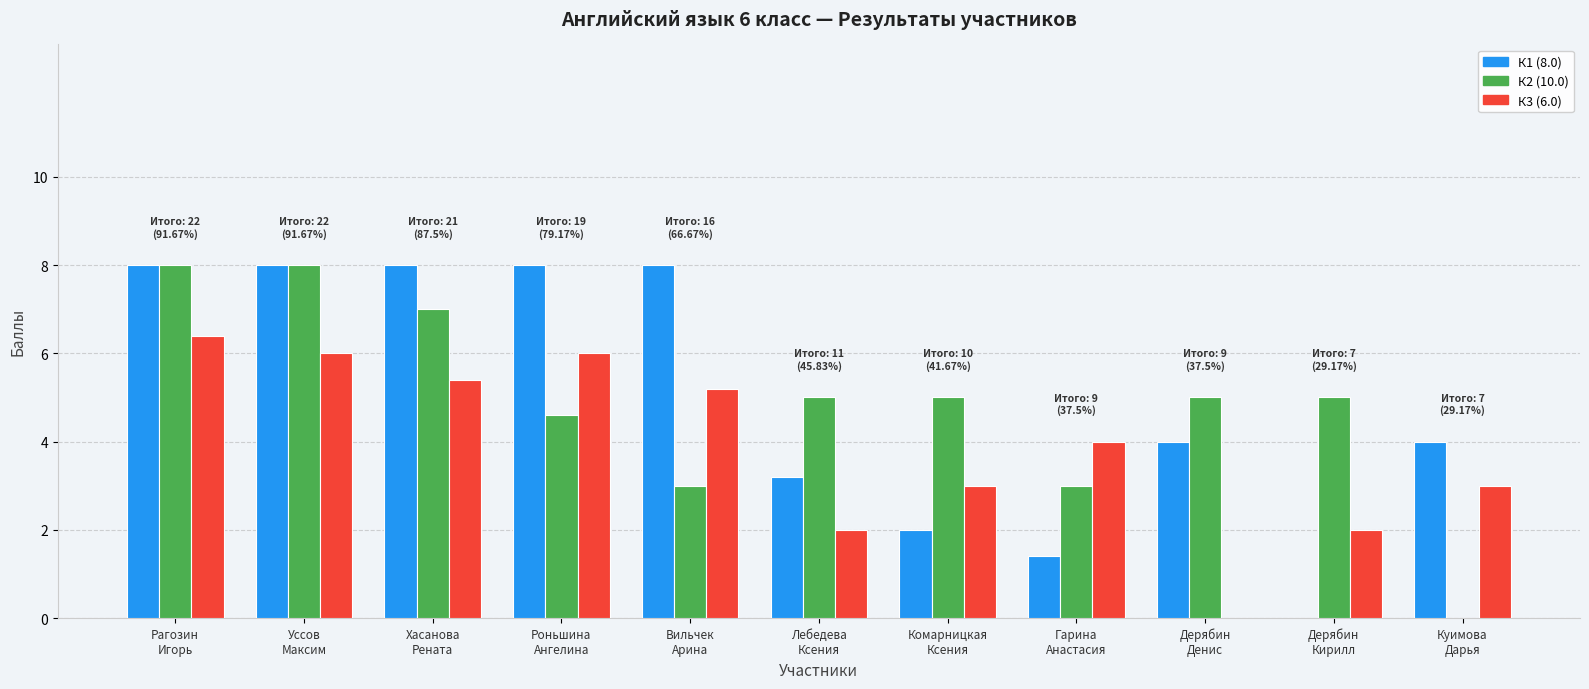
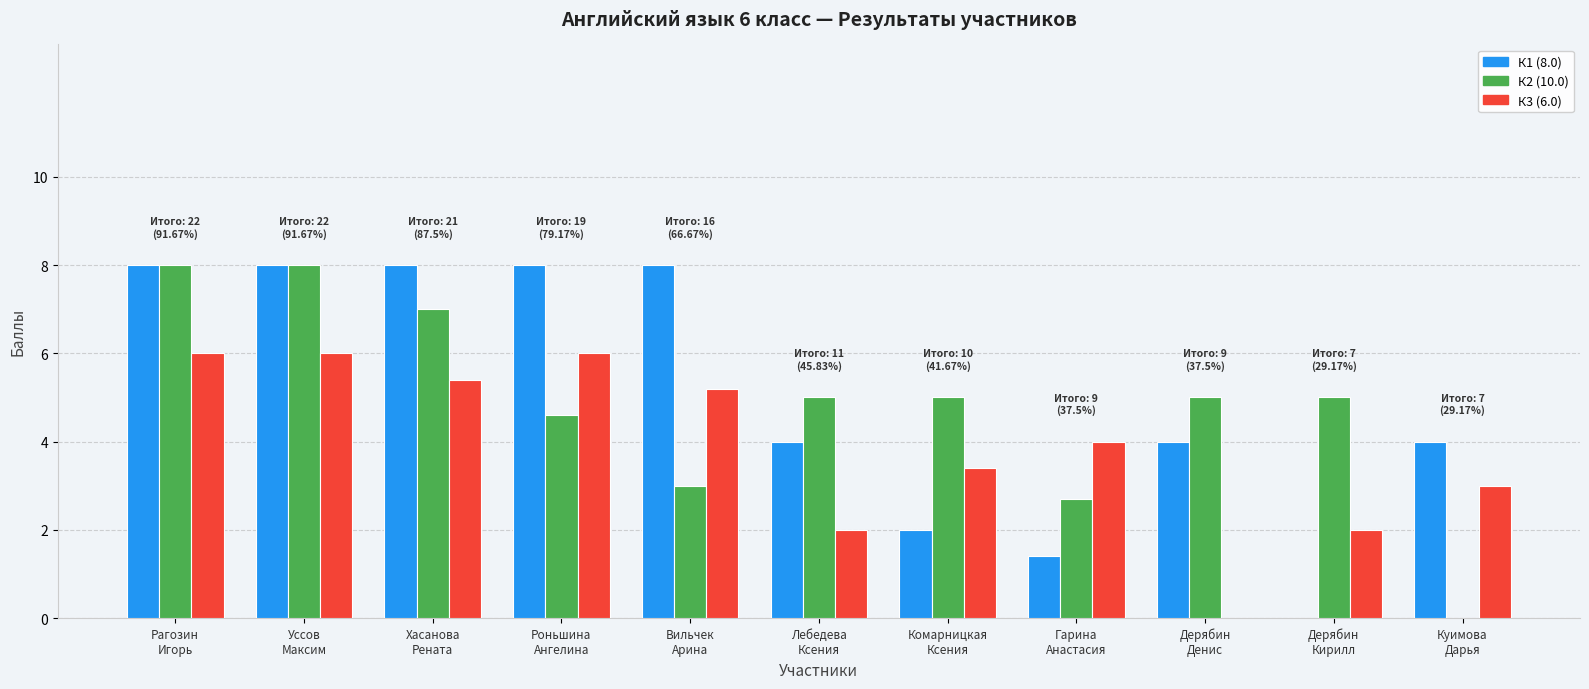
  {
    "К1 (8.0)": {
      "Рагозин Игорь": 8.0,
      "Уссов Максим": 8.0,
      "Хасанова Рената": 8.0,
      "Роньшина Ангелина": 8.0,
      "Вильчек Арина": 8.0,
-     "Лебедева Ксения": 3.2,
+     "Лебедева Ксения": 4.0,
      "Комарницкая Ксения": 2.0,
      "Гарина Анастасия": 1.4,
      "Дерябин Денис": 4.0,
      "Дерябин Кирилл": 0.0,
      "Куимова Дарья": 4.0
    },
    "К2 (10.0)": {
      "Рагозин Игорь": 8.0,
      "Уссов Максим": 8.0,
      "Хасанова Рената": 7.0,
      "Роньшина Ангелина": 4.6,
      "Вильчек Арина": 3.0,
      "Лебедева Ксения": 5.0,
      "Комарницкая Ксения": 5.0,
-     "Гарина Анастасия": 3.0,
+     "Гарина Анастасия": 2.7,
      "Дерябин Денис": 5.0,
      "Дерябин Кирилл": 5.0,
      "Куимова Дарья": 0.0
    },
    "К3 (6.0)": {
-     "Рагозин Игорь": 6.4,
+     "Рагозин Игорь": 6.0,
      "Уссов Максим": 6.0,
      "Хасанова Рената": 5.4,
      "Роньшина Ангелина": 6.0,
      "Вильчек Арина": 5.2,
      "Лебедева Ксения": 2.0,
-     "Комарницкая Ксения": 3.0,
+     "Комарницкая Ксения": 3.4,
      "Гарина Анастасия": 4.0,
      "Дерябин Денис": 0.0,
      "Дерябин Кирилл": 2.0,
      "Куимова Дарья": 3.0
    }
  }
